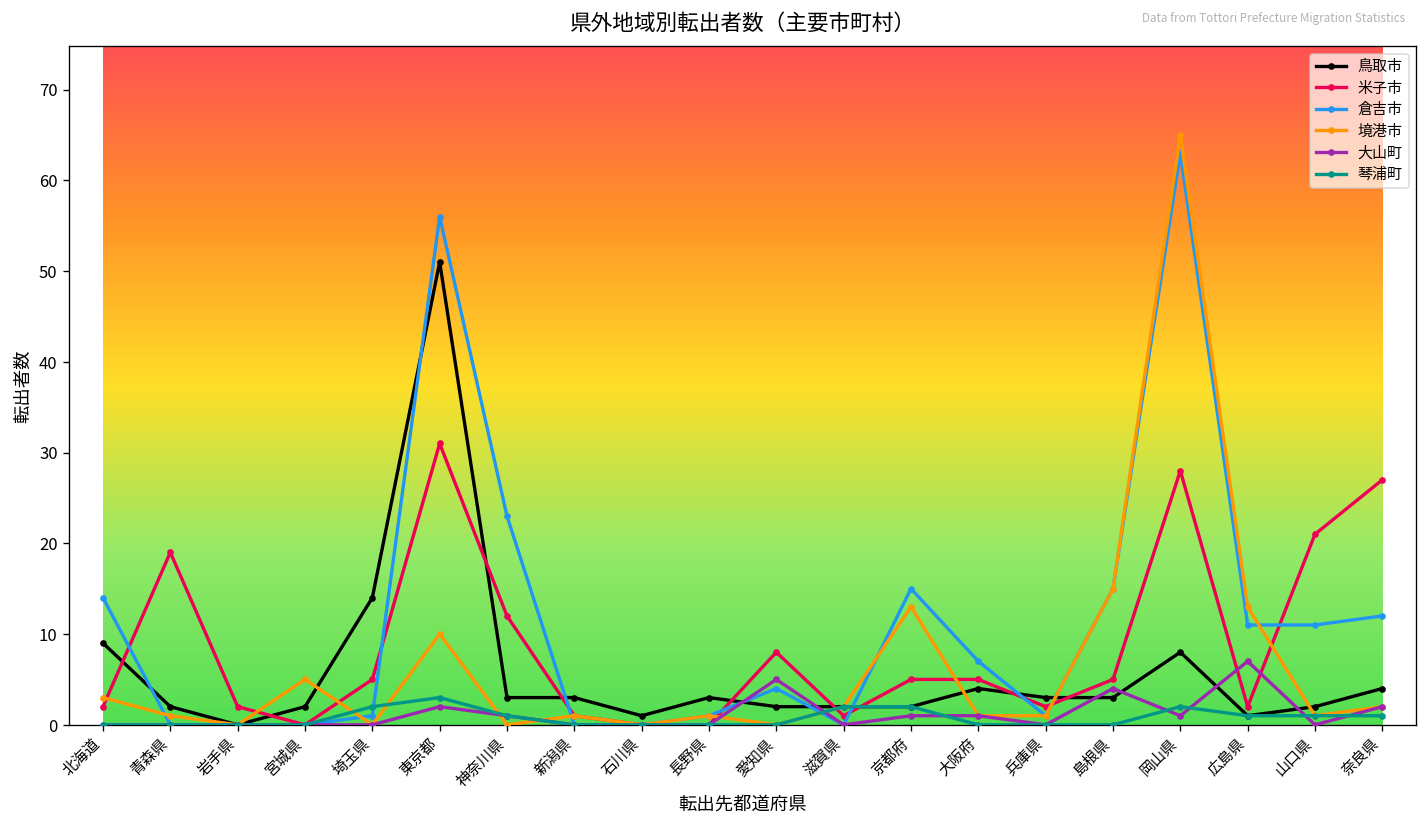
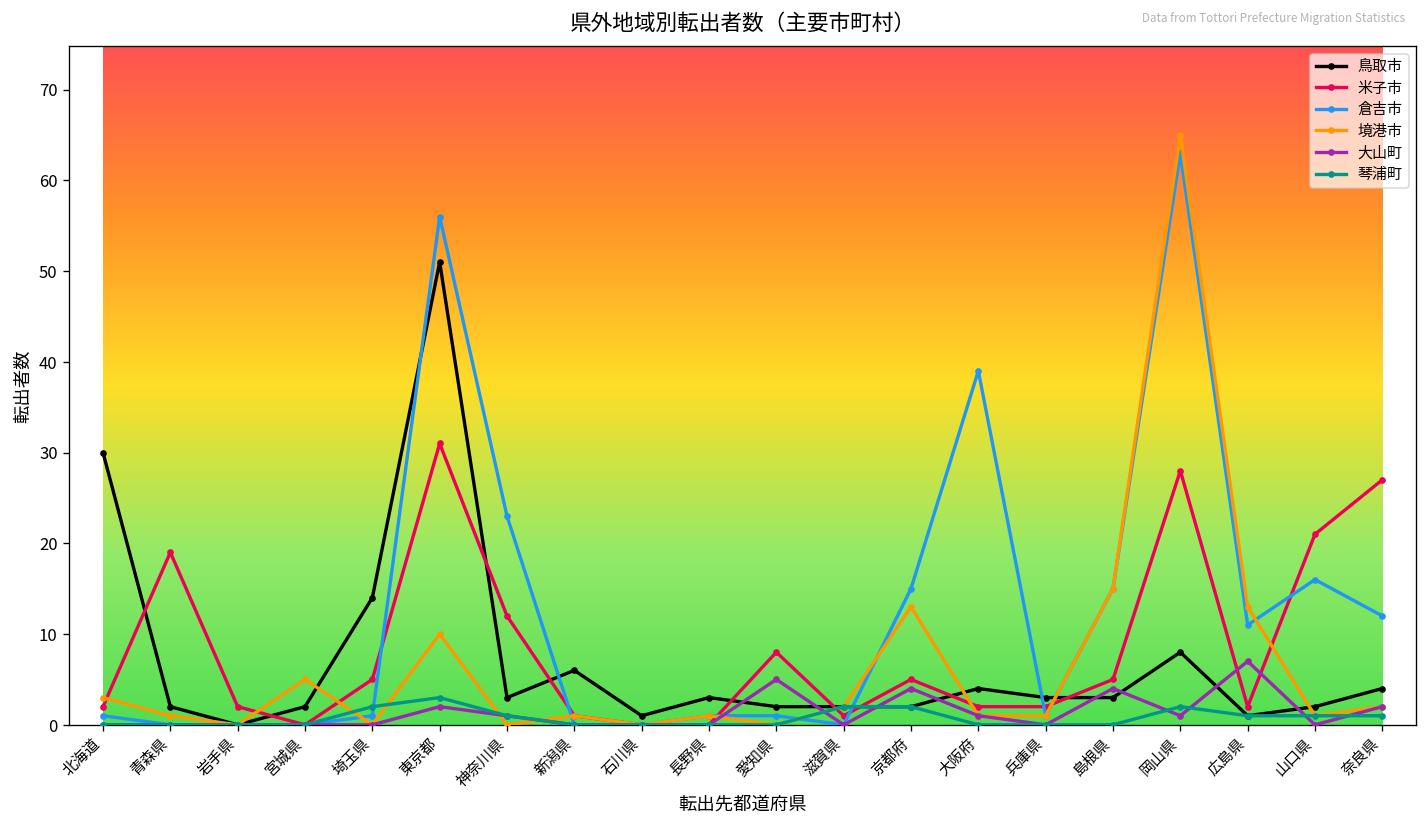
  {
    "鳥取市": {
-     "北海道": 9,
+     "北海道": 30,
      "青森県": 2,
      "宮城県": 2,
      "埼玉県": 14,
      "東京都": 51,
      "神奈川県": 3,
-     "新潟県": 3,
+     "新潟県": 6,
      "石川県": 1,
      "長野県": 3,
      "愛知県": 2,
      "大阪府": 4,
      "兵庫県": 3,
      "島根県": 3,
      "岡山県": 8,
      "山口県": 2,
      "奈良県": 4
    },
    "米子市": {
      "北海道": 2,
      "青森県": 19,
      "岩手県": 2,
      "埼玉県": 5,
      "東京都": 31,
      "神奈川県": 12,
      "愛知県": 8,
      "滋賀県": 1,
      "京都府": 5,
-     "大阪府": 5,
+     "大阪府": 2,
      "兵庫県": 2,
      "島根県": 5,
      "岡山県": 28,
      "広島県": 2,
      "山口県": 21,
      "奈良県": 27
    },
    "倉吉市": {
-     "北海道": 14,
+     "北海道": 1,
      "埼玉県": 1,
      "東京都": 56,
      "神奈川県": 23,
-     "愛知県": 4,
+     "愛知県": 1,
      "京都府": 15,
-     "大阪府": 7,
+     "大阪府": 39,
      "岡山県": 63,
      "広島県": 11,
-     "山口県": 11,
+     "山口県": 16,
      "奈良県": 12
    },
    "境港市": {
      "北海道": 3,
      "青森県": 1,
      "宮城県": 5,
      "東京都": 10,
      "神奈川県": 0,
      "京都府": 13,
      "岡山県": 65,
      "広島県": 13
    },
    "大山町": {
      "東京都": 2,
      "愛知県": 5,
-     "京都府": 1,
+     "京都府": 4,
      "島根県": 4,
      "岡山県": 1,
      "広島県": 7,
      "山口県": 0
    },
    "琴浦町": {
      "埼玉県": 2,
      "東京都": 3,
      "大阪府": 0,
      "島根県": 0,
      "岡山県": 2,
      "奈良県": 1
    }
  }
